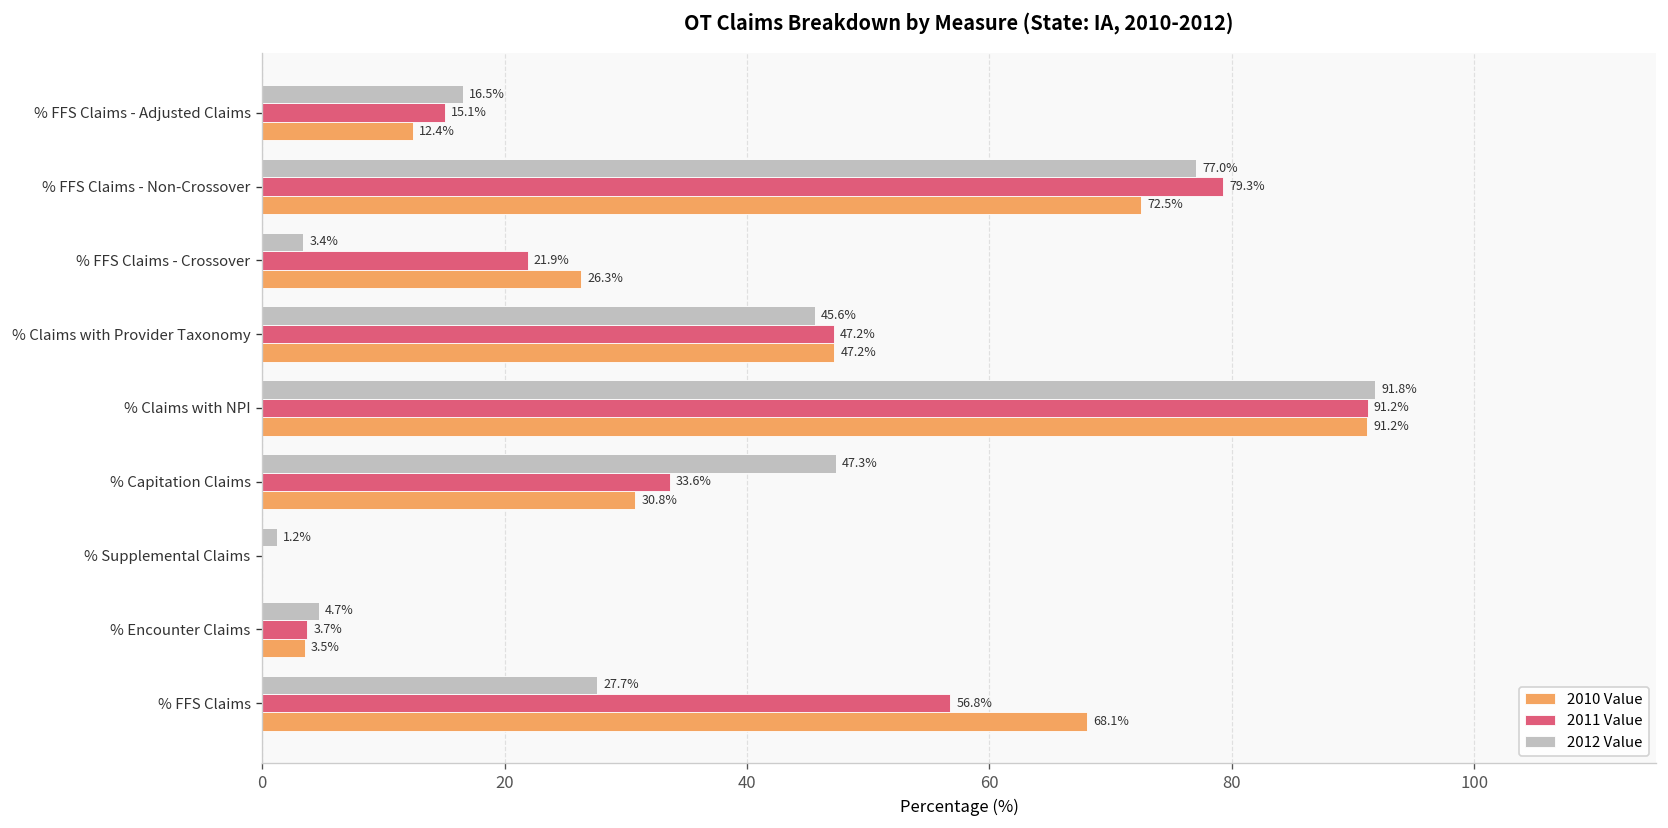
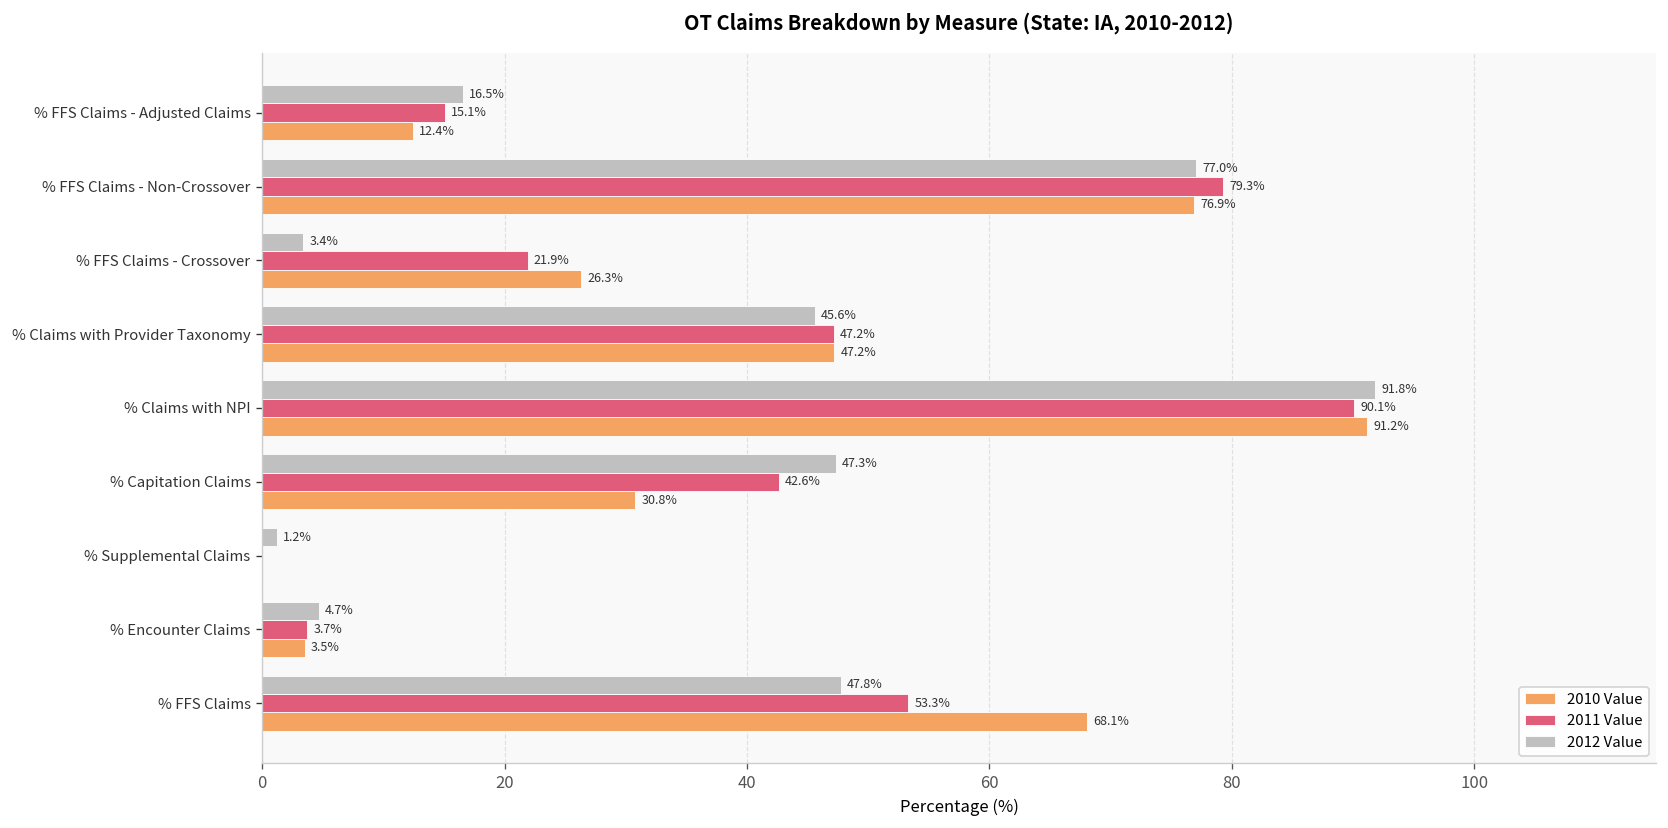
  {
    "2010 Value": {
      "% FFS Claims - Adjusted Claims": "12.4%",
-     "% FFS Claims - Non-Crossover": "72.5%",
+     "% FFS Claims - Non-Crossover": "76.9%",
      "% FFS Claims - Crossover": "26.3%",
      "% Claims with Provider Taxonomy": "47.2%",
      "% Claims with NPI": "91.2%",
      "% Capitation Claims": "30.8%",
      "% Encounter Claims": "3.5%",
      "% FFS Claims": "68.1%"
    },
    "2011 Value": {
      "% FFS Claims - Adjusted Claims": "15.1%",
      "% FFS Claims - Non-Crossover": "79.3%",
      "% FFS Claims - Crossover": "21.9%",
      "% Claims with Provider Taxonomy": "47.2%",
-     "% Claims with NPI": "91.2%",
-     "% Capitation Claims": "33.6%",
+     "% Claims with NPI": "90.1%",
+     "% Capitation Claims": "42.6%",
      "% Encounter Claims": "3.7%",
-     "% FFS Claims": "56.8%"
+     "% FFS Claims": "53.3%"
    },
    "2012 Value": {
      "% FFS Claims - Adjusted Claims": "16.5%",
      "% FFS Claims - Non-Crossover": "77.0%",
      "% FFS Claims - Crossover": "3.4%",
      "% Claims with Provider Taxonomy": "45.6%",
      "% Claims with NPI": "91.8%",
      "% Capitation Claims": "47.3%",
      "% Supplemental Claims": "1.2%",
      "% Encounter Claims": "4.7%",
-     "% FFS Claims": "27.7%"
+     "% FFS Claims": "47.8%"
    }
  }
